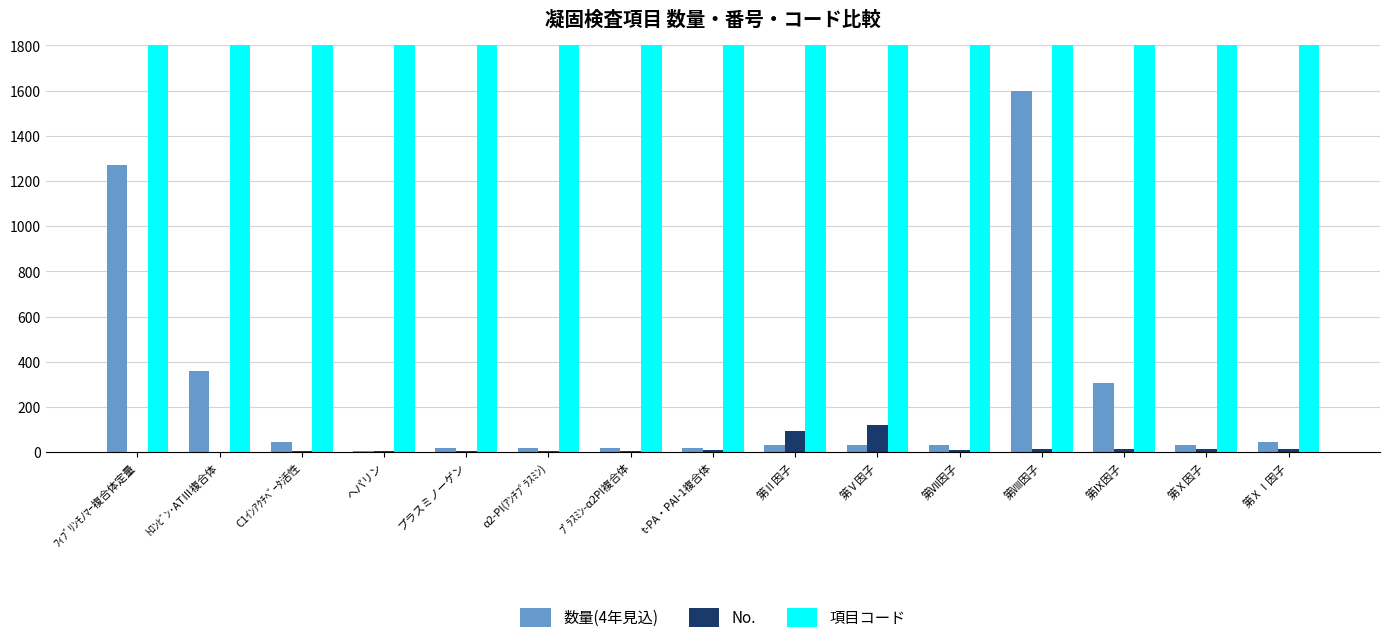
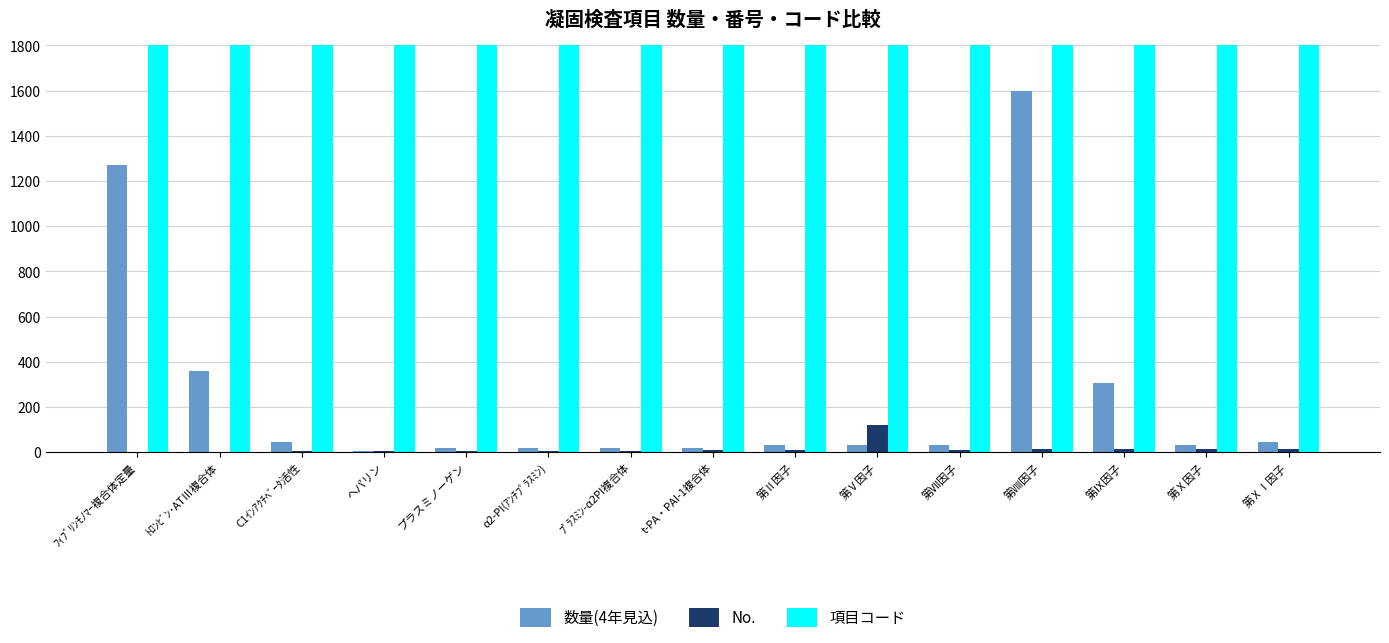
  {
    "数量(4年見込)": {
      "ﾌｨﾌﾞﾘﾝﾓﾉﾏｰ複合体定量": 1270,
      "ﾄﾛﾝﾋﾞﾝ･ATⅢ複合体": 360,
      "C1ｲﾝｱｸﾁﾍﾞｰﾀ活性": 40,
      "プラスミノーゲン": 20,
      "α2-PI(ｱﾝﾁﾌﾟﾗｽﾐﾝ)": 20,
      "ﾌﾟﾗｽﾐﾝ-α2PI複合体": 20,
      "t-PA・PAI-1複合体": 20,
      "第Ⅱ因子": 30,
      "第Ⅴ因子": 30,
      "第Ⅶ因子": 30,
      "第Ⅷ因子": 1600,
      "第Ⅸ因子": 310,
      "第Ⅹ因子": 30,
      "第ⅩⅠ因子": 40
    },
    "No.": {
-     "第Ⅱ因子": 90,
+     "第Ⅱ因子": 10,
      "第Ⅴ因子": 120,
      "第Ⅷ因子": 10,
      "第Ⅸ因子": 10,
      "第Ⅹ因子": 10,
      "第ⅩⅠ因子": 20
    }
  }
